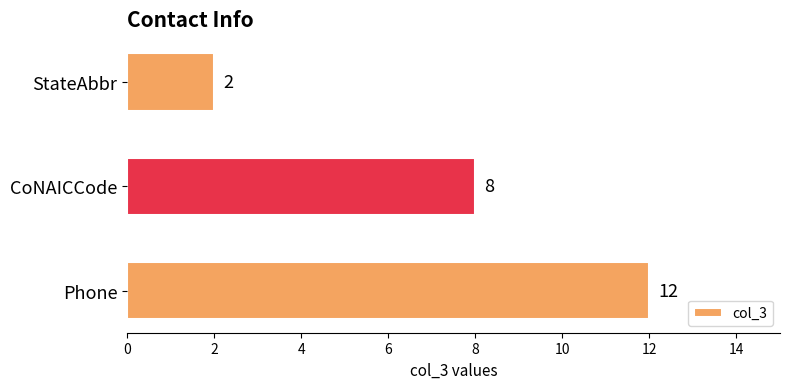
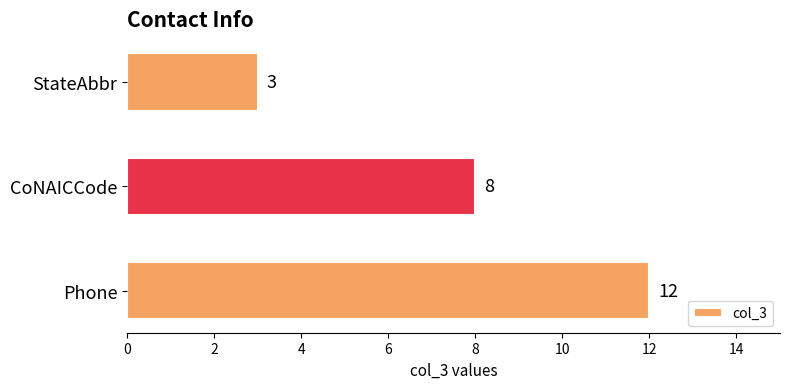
  {
-   "StateAbbr": 2,
+   "StateAbbr": 3,
    "CoNAICCode": 8,
    "Phone": 12
  }
